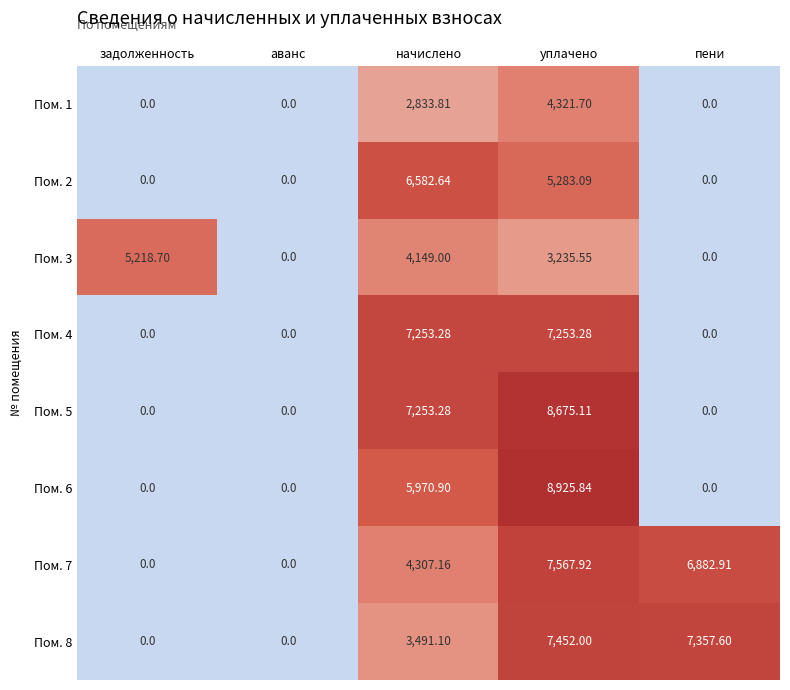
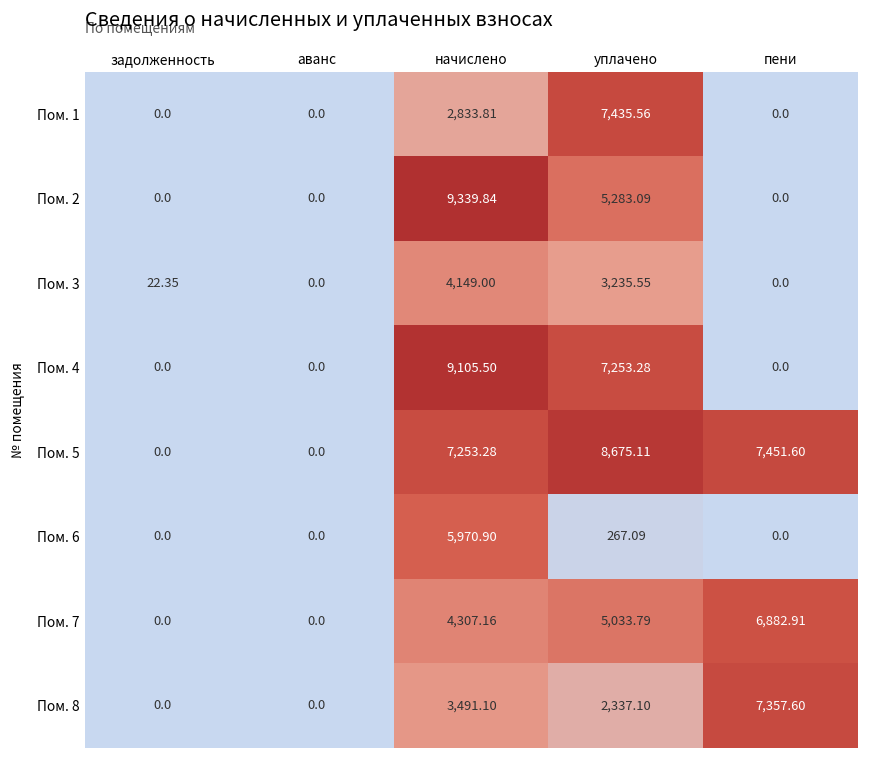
  {
    "Пом. 1": {
      "задолженность": "0.0",
      "аванс": "0.0",
      "начислено": "2,833.81",
-     "уплачено": "4,321.70",
+     "уплачено": "7,435.56",
      "пени": "0.0"
    },
    "Пом. 2": {
      "задолженность": "0.0",
      "аванс": "0.0",
-     "начислено": "6,582.64",
+     "начислено": "9,339.84",
      "уплачено": "5,283.09",
      "пени": "0.0"
    },
    "Пом. 3": {
-     "задолженность": "5,218.70",
+     "задолженность": "22.35",
      "аванс": "0.0",
      "начислено": "4,149.00",
      "уплачено": "3,235.55",
      "пени": "0.0"
    },
    "Пом. 4": {
      "задолженность": "0.0",
      "аванс": "0.0",
-     "начислено": "7,253.28",
+     "начислено": "9,105.50",
      "уплачено": "7,253.28",
      "пени": "0.0"
    },
    "Пом. 5": {
      "задолженность": "0.0",
      "аванс": "0.0",
      "начислено": "7,253.28",
      "уплачено": "8,675.11",
-     "пени": "0.0"
+     "пени": "7,451.60"
    },
    "Пом. 6": {
      "задолженность": "0.0",
      "аванс": "0.0",
      "начислено": "5,970.90",
-     "уплачено": "8,925.84",
+     "уплачено": "267.09",
      "пени": "0.0"
    },
    "Пом. 7": {
      "задолженность": "0.0",
      "аванс": "0.0",
      "начислено": "4,307.16",
-     "уплачено": "7,567.92",
+     "уплачено": "5,033.79",
      "пени": "6,882.91"
    },
    "Пом. 8": {
      "задолженность": "0.0",
      "аванс": "0.0",
      "начислено": "3,491.10",
-     "уплачено": "7,452.00",
+     "уплачено": "2,337.10",
      "пени": "7,357.60"
    }
  }
